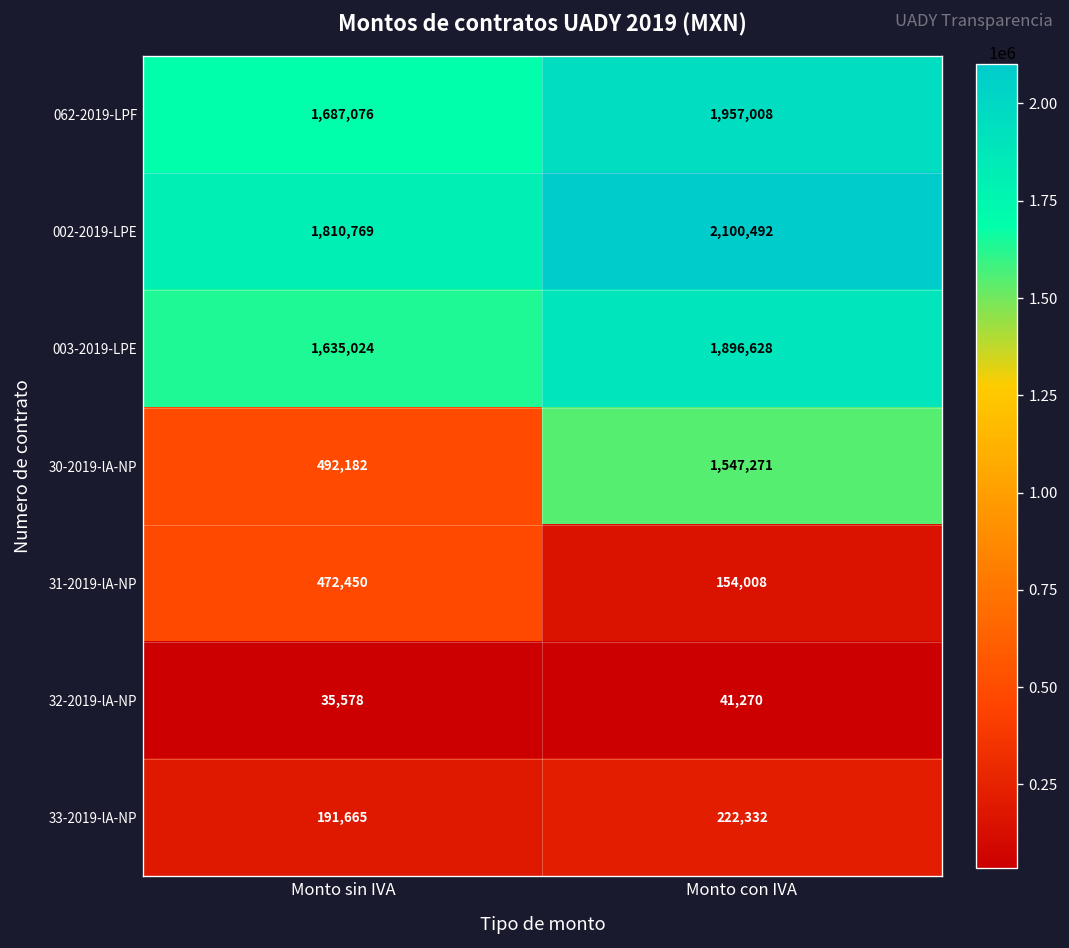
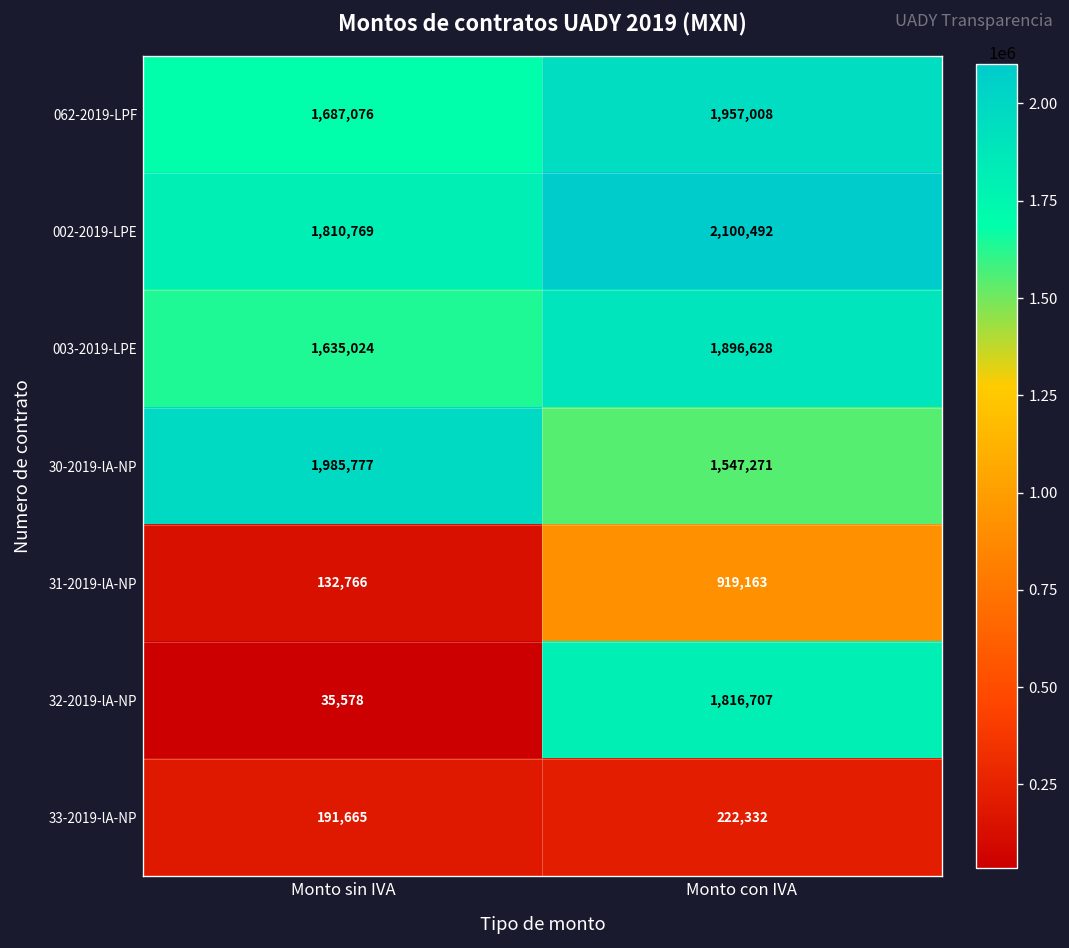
  {
    "062-2019-LPF": {
      "Monto sin IVA": "1,687,076",
      "Monto con IVA": "1,957,008"
    },
    "002-2019-LPE": {
      "Monto sin IVA": "1,810,769",
      "Monto con IVA": "2,100,492"
    },
    "003-2019-LPE": {
      "Monto sin IVA": "1,635,024",
      "Monto con IVA": "1,896,628"
    },
    "30-2019-lA-NP": {
-     "Monto sin IVA": "492,182",
+     "Monto sin IVA": "1,985,777",
      "Monto con IVA": "1,547,271"
    },
    "31-2019-lA-NP": {
-     "Monto sin IVA": "472,450",
-     "Monto con IVA": "154,008"
+     "Monto sin IVA": "132,766",
+     "Monto con IVA": "919,163"
    },
    "32-2019-lA-NP": {
      "Monto sin IVA": "35,578",
-     "Monto con IVA": "41,270"
+     "Monto con IVA": "1,816,707"
    },
    "33-2019-lA-NP": {
      "Monto sin IVA": "191,665",
      "Monto con IVA": "222,332"
    }
  }
